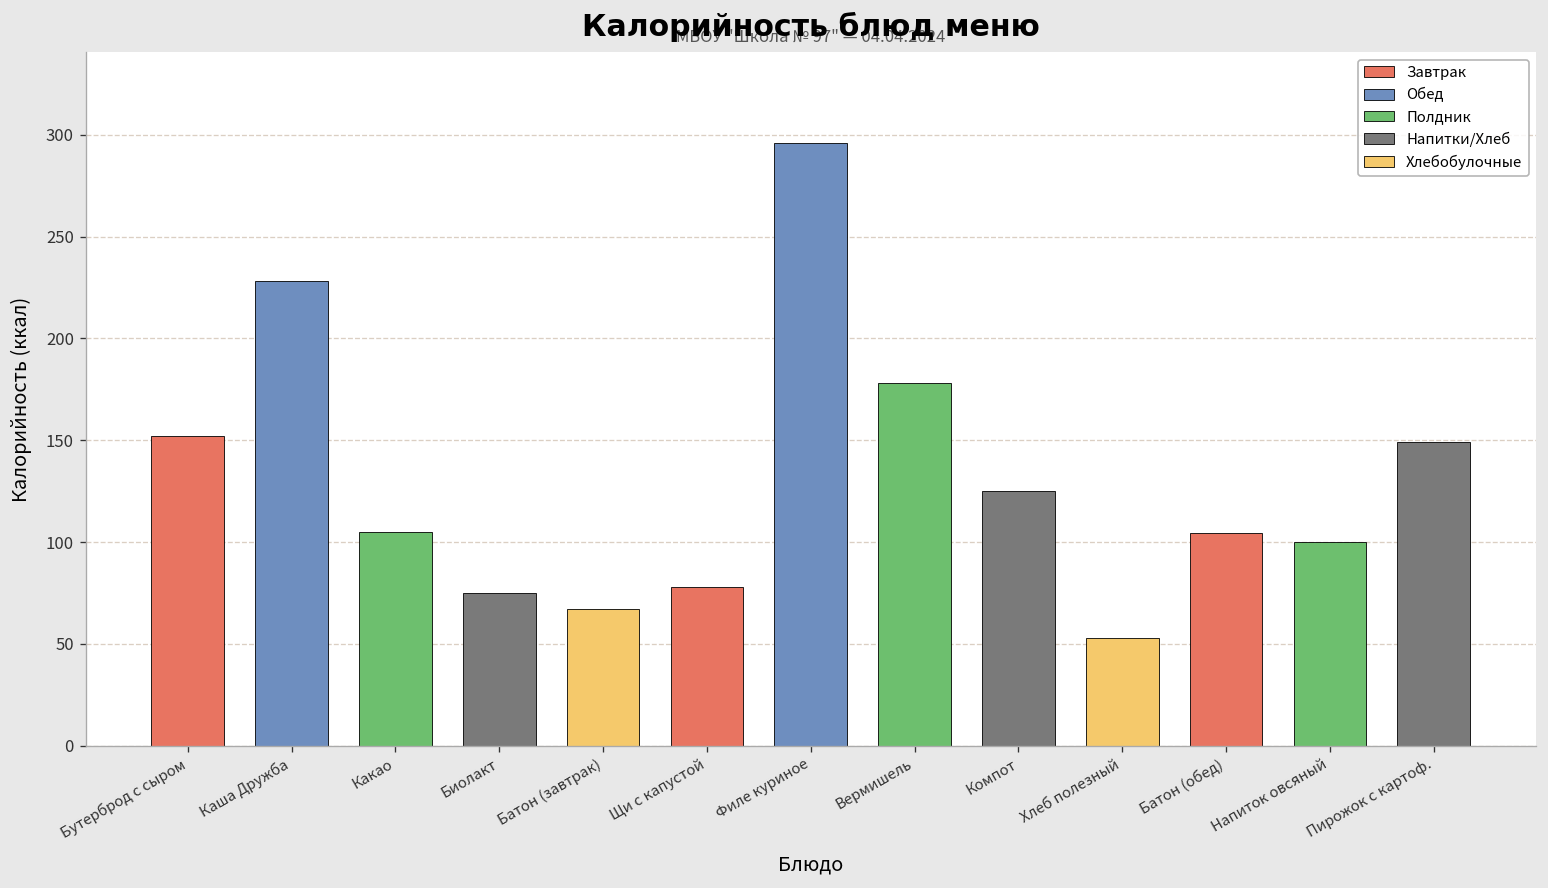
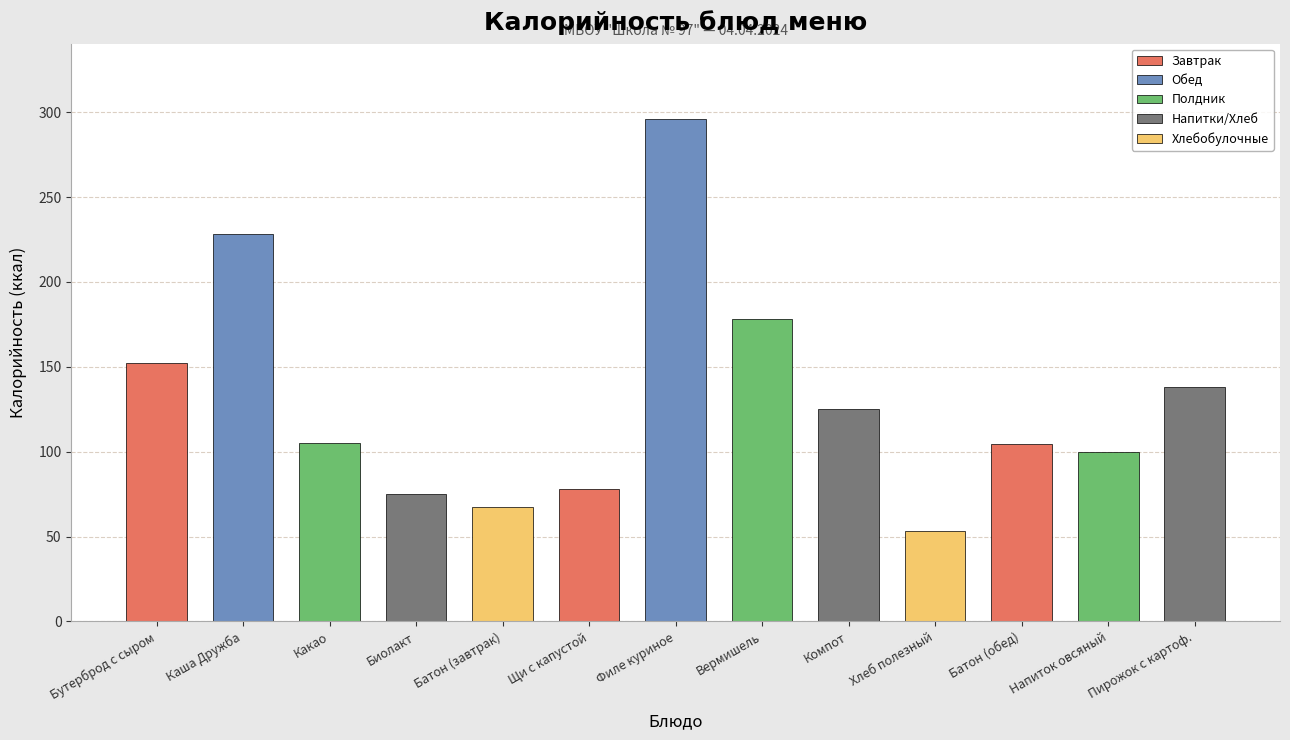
  {
    "Бутерброд с сыром": 152,
    "Каша Дружба": 228,
    "Какао": 105,
    "Биолакт": 75,
    "Батон (завтрак)": 67,
    "Щи с капустой": 78,
    "Филе куриное": 296,
    "Вермишель": 178,
    "Компот": 125,
    "Хлеб полезный": 53,
    "Батон (обед)": 104,
    "Напиток овсяный": 100,
-   "Пирожок с картоф.": 149
+   "Пирожок с картоф.": 138
  }
